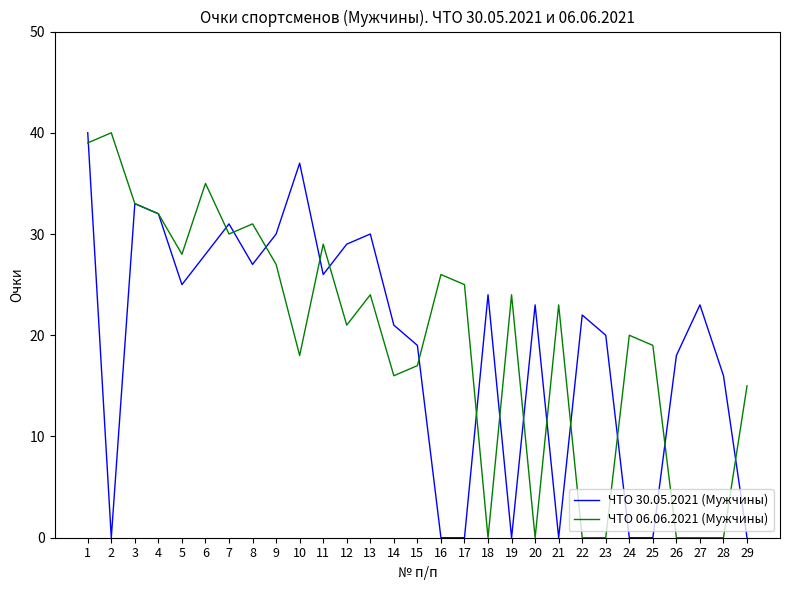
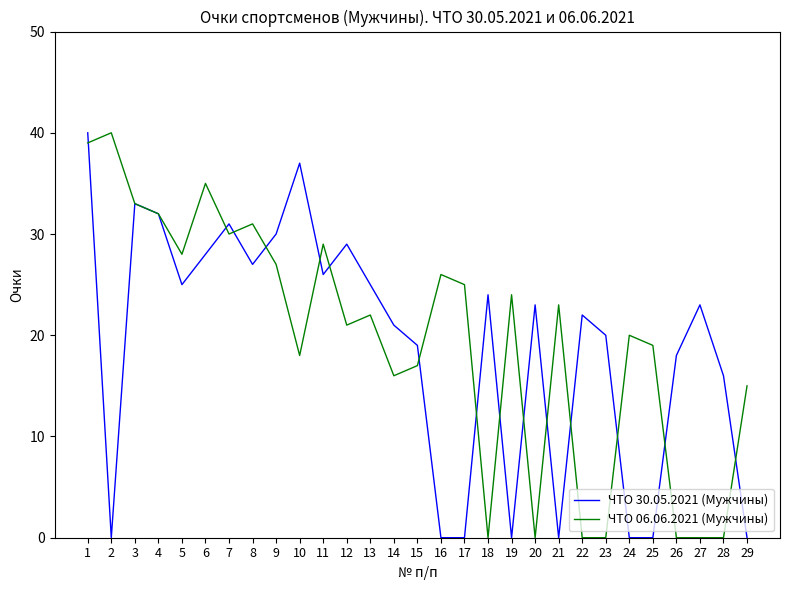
  {
    "ЧТО 30.05.2021 (Мужчины)": {
      "1": 40,
      "2": 0,
      "5": 25,
      "6": 28,
      "7": 31,
      "8": 27,
      "9": 30,
      "10": 37,
      "11": 26,
      "12": 29,
-     "13": 30,
+     "13": 25,
      "14": 21,
      "15": 19,
      "16": 0,
      "17": 0,
      "18": 24,
      "19": 0,
      "20": 23,
      "21": 0,
      "22": 22,
      "23": 20,
      "24": 0,
      "25": 0,
      "26": 18,
      "27": 23,
      "28": 16,
      "29": 0
    },
    "ЧТО 06.06.2021 (Мужчины)": {
      "1": 39,
      "2": 40,
      "5": 28,
      "6": 35,
      "7": 30,
      "8": 31,
      "9": 27,
      "10": 18,
      "11": 29,
      "12": 21,
-     "13": 24,
+     "13": 22,
      "14": 16,
      "15": 17,
      "16": 26,
      "17": 25,
      "18": 0,
      "19": 24,
      "20": 0,
      "21": 23,
      "22": 0,
      "23": 0,
      "24": 20,
      "25": 19,
      "26": 0,
      "27": 0,
      "28": 0,
      "29": 15
    }
  }
